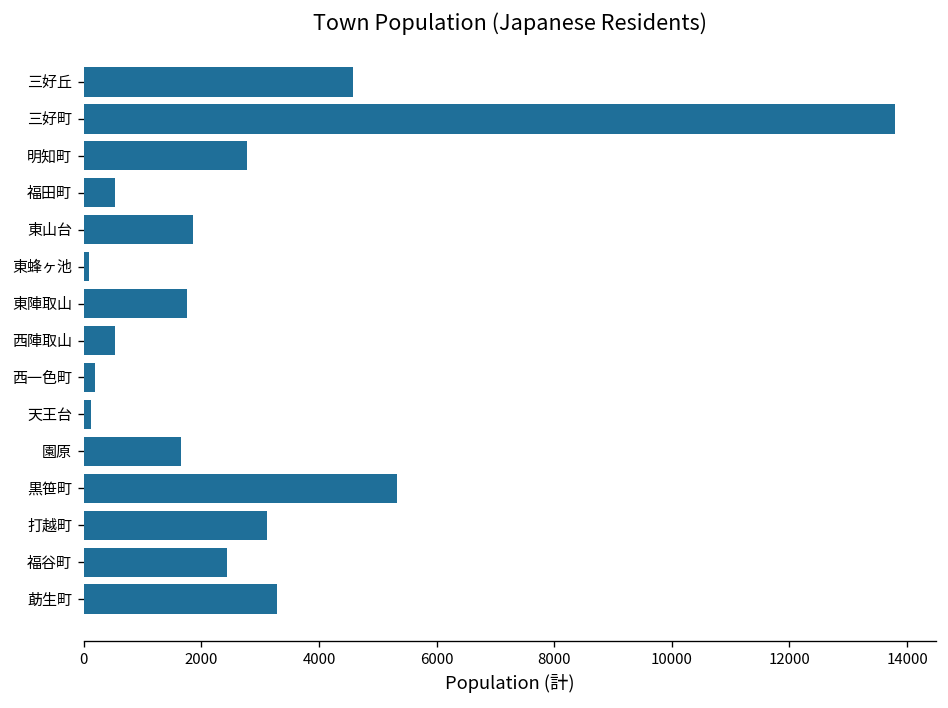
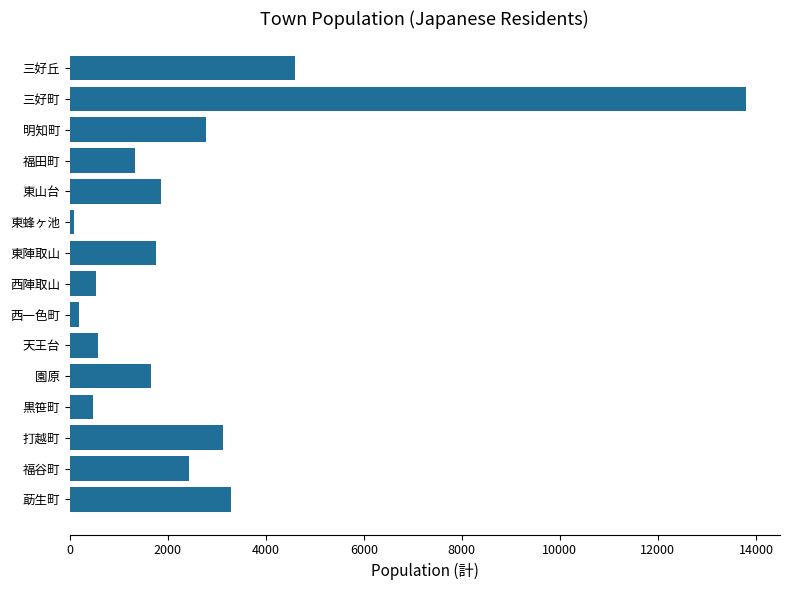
  {
    "三好丘": 4600,
    "三好町": 13800,
    "明知町": 2800,
-   "福田町": 500,
+   "福田町": 1300,
    "東山台": 1900,
    "東蜂ヶ池": 100,
    "東陣取山": 1800,
    "西陣取山": 500,
    "西一色町": 200,
-   "天王台": 100,
+   "天王台": 600,
    "園原": 1700,
-   "黒笹町": 5300,
+   "黒笹町": 500,
    "打越町": 3100,
    "福谷町": 2400,
    "莇生町": 3300
  }
